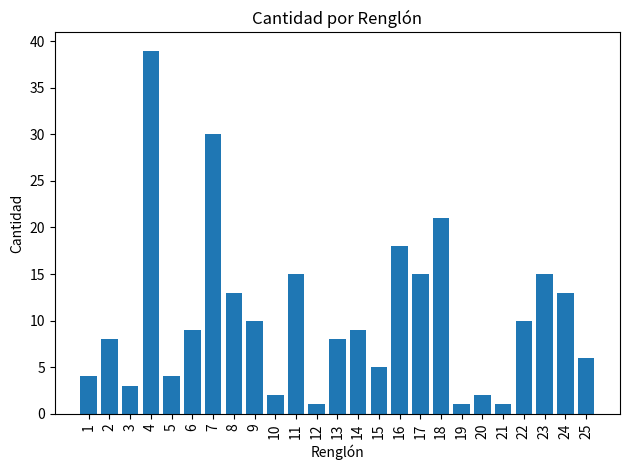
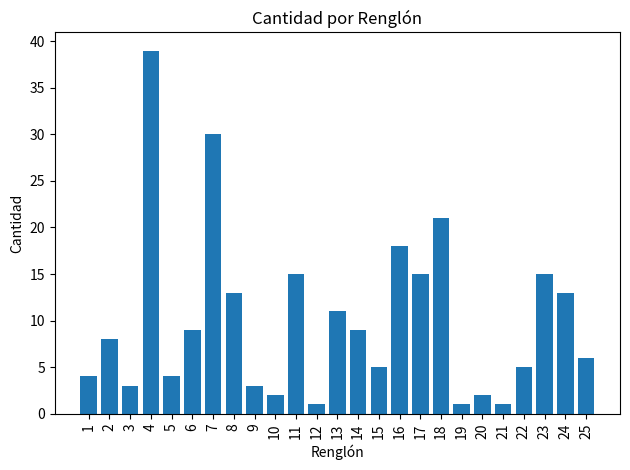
  {
    "1": 4,
    "2": 8,
    "3": 3,
    "4": 39,
    "5": 4,
    "6": 9,
    "7": 30,
    "8": 13,
-   "9": 10,
+   "9": 3,
    "10": 2,
    "11": 15,
    "12": 1,
-   "13": 8,
+   "13": 11,
    "14": 9,
    "15": 5,
    "16": 18,
    "17": 15,
    "18": 21,
    "19": 1,
    "20": 2,
    "21": 1,
-   "22": 10,
+   "22": 5,
    "23": 15,
    "24": 13,
    "25": 6
  }
